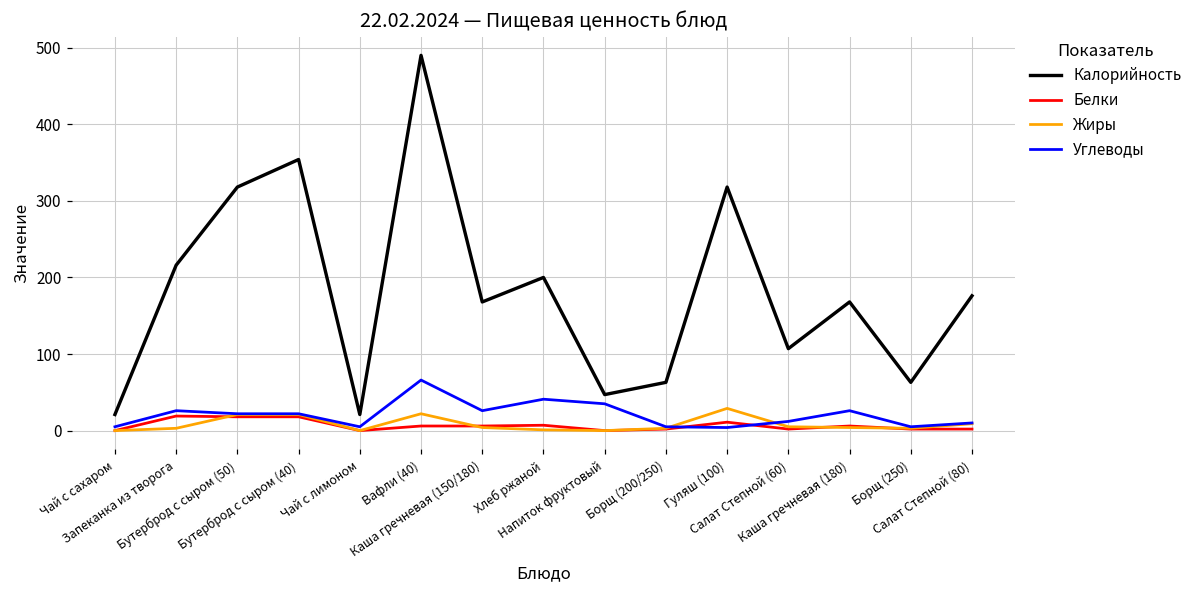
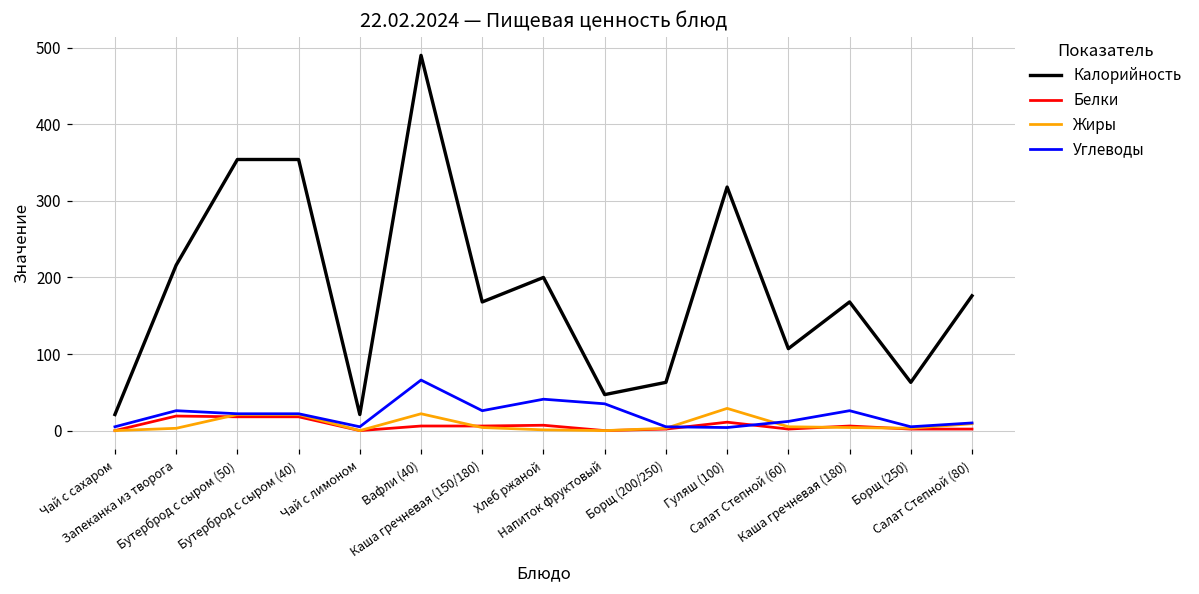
  {
    "Калорийность": {
      "Чай с сахаром": 20,
      "Запеканка из творога": 220,
-     "Бутерброд с сыром (50)": 320,
+     "Бутерброд с сыром (50)": 350,
      "Бутерброд с сыром (40)": 350,
      "Чай с лимоном": 20,
      "Вафли (40)": 490,
      "Каша гречневая (150/180)": 170,
      "Хлеб ржаной": 200,
      "Напиток фруктовый": 50,
      "Борщ (200/250)": 60,
      "Гуляш (100)": 320,
      "Салат Степной (60)": 110,
      "Каша гречневая (180)": 170,
      "Борщ (250)": 60,
      "Салат Степной (80)": 180
    },
    "Белки": {
      "Запеканка из творога": 20,
      "Вафли (40)": 10,
      "Хлеб ржаной": 10,
      "Гуляш (100)": 10,
      "Салат Степной (80)": 0
    },
    "Жиры": {
      "Запеканка из творога": 0,
      "Вафли (40)": 20,
      "Хлеб ржаной": 0,
      "Гуляш (100)": 30
    },
    "Углеводы": {
      "Чай с сахаром": 10,
      "Запеканка из творога": 30,
      "Чай с лимоном": 10,
      "Вафли (40)": 70,
      "Каша гречневая (150/180)": 30,
      "Хлеб ржаной": 40,
      "Напиток фруктовый": 40,
      "Гуляш (100)": 0,
      "Салат Степной (60)": 10,
      "Каша гречневая (180)": 30
    }
  }
